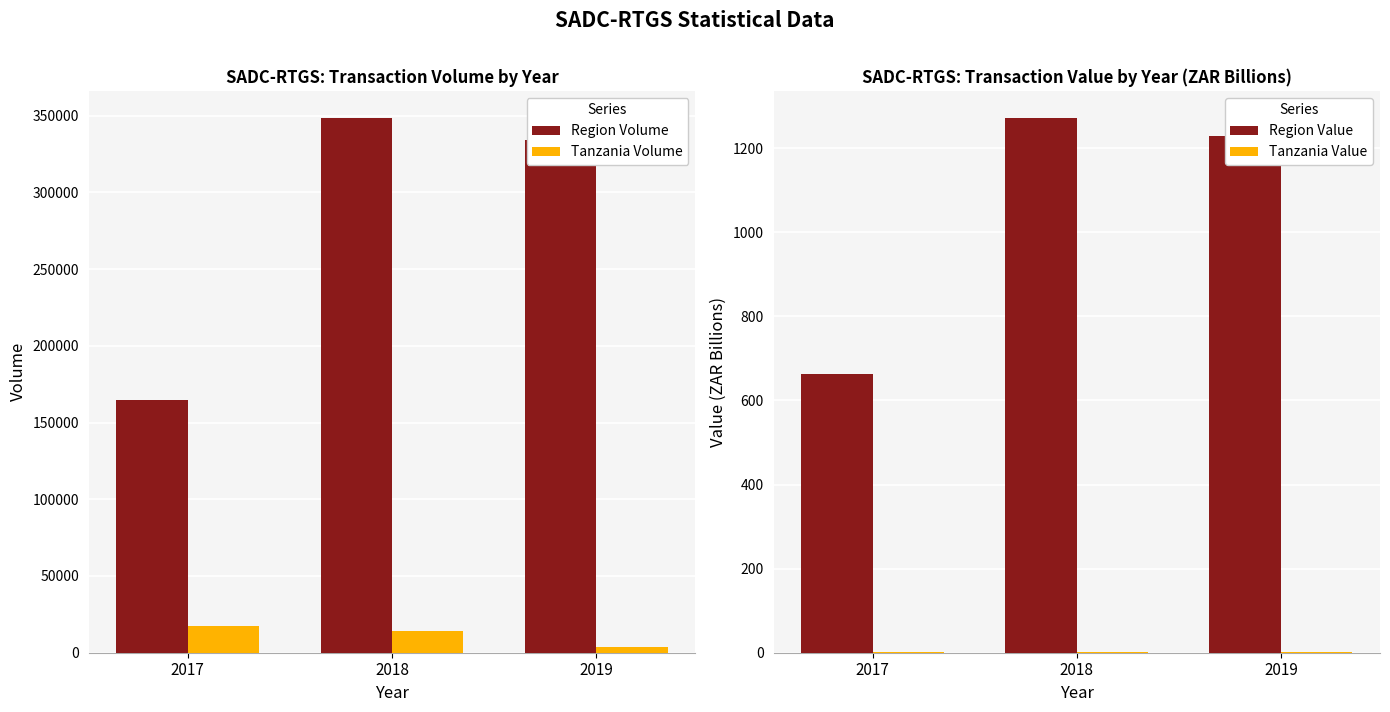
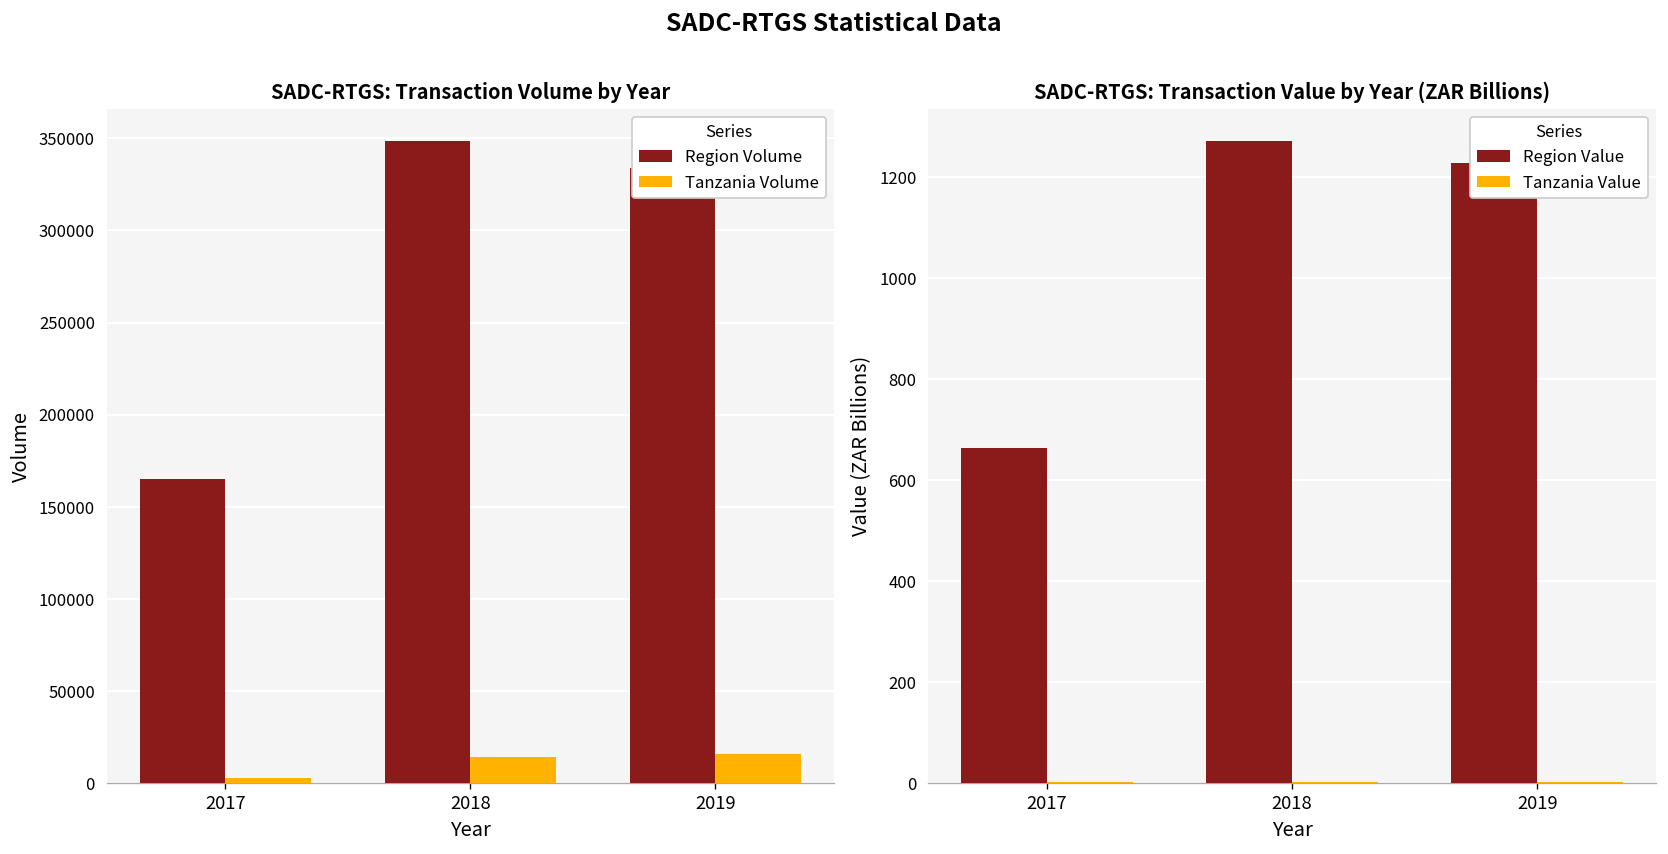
  {
    "SADC-RTGS: Transaction Volume by Year": {
      "Region Volume": {
        "2017": 165000,
        "2018": 349000
      },
      "Tanzania Volume": {
-       "2017": 18000,
+       "2017": 2000,
        "2018": 14000,
-       "2019": 4000
+       "2019": 16000
      }
    },
    "SADC-RTGS: Transaction Value by Year (ZAR Billions)": {
      "Region Value": {
        "2017": 660,
        "2018": 1270
      }
    }
  }
